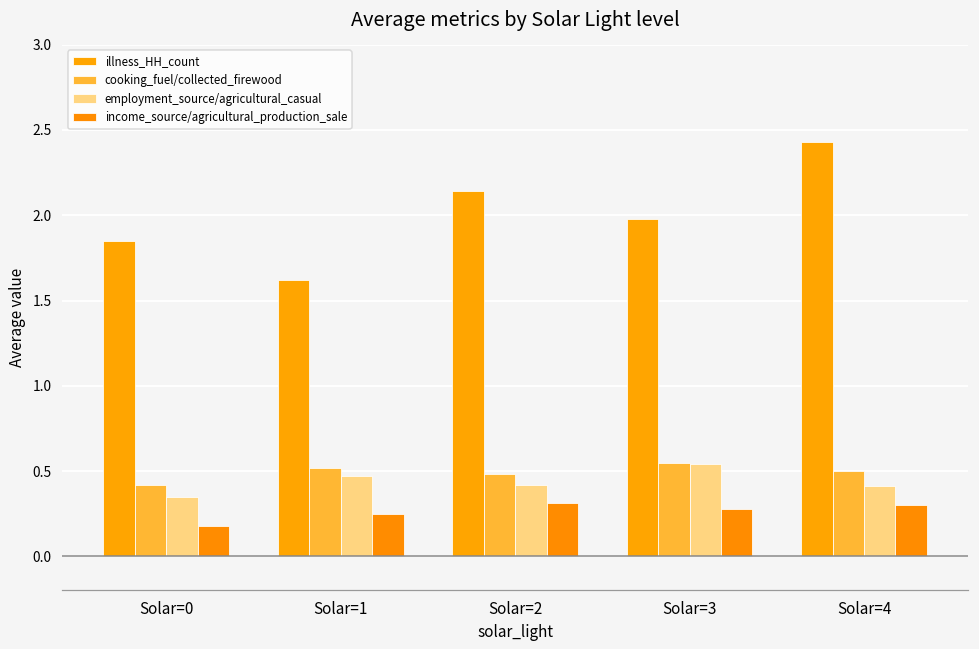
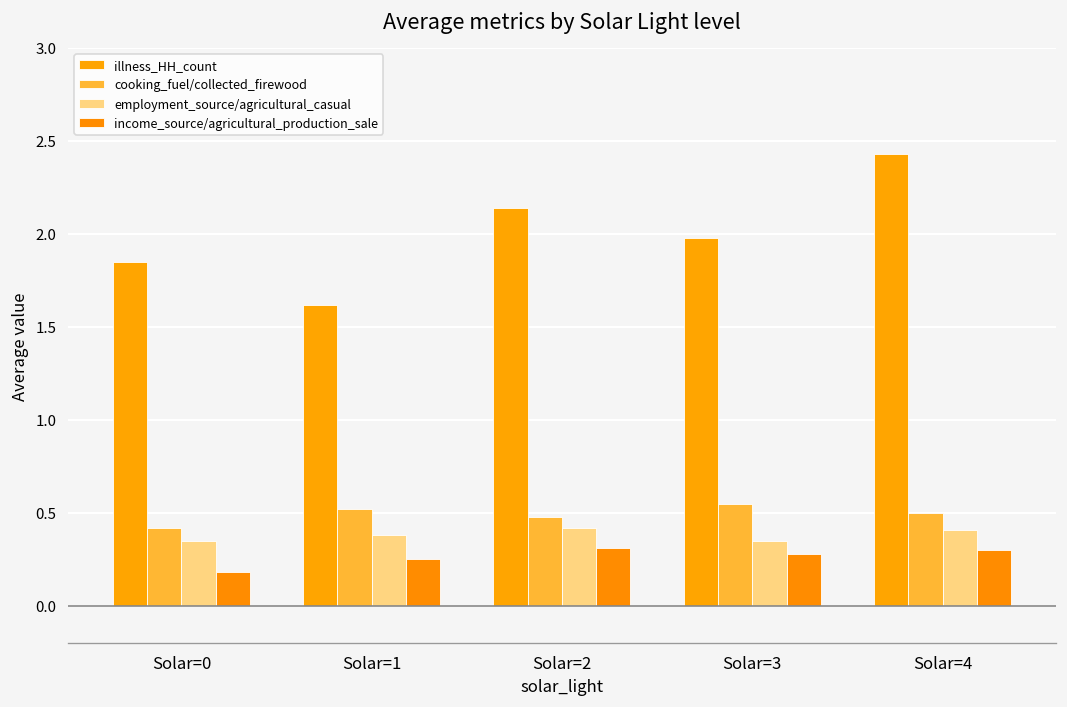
  {
    "employment_source/agricultural_casual": {
      "Solar=0": 0.35,
-     "Solar=1": 0.47,
+     "Solar=1": 0.38,
      "Solar=2": 0.42,
-     "Solar=3": 0.54,
+     "Solar=3": 0.35,
      "Solar=4": 0.41
    }
  }
